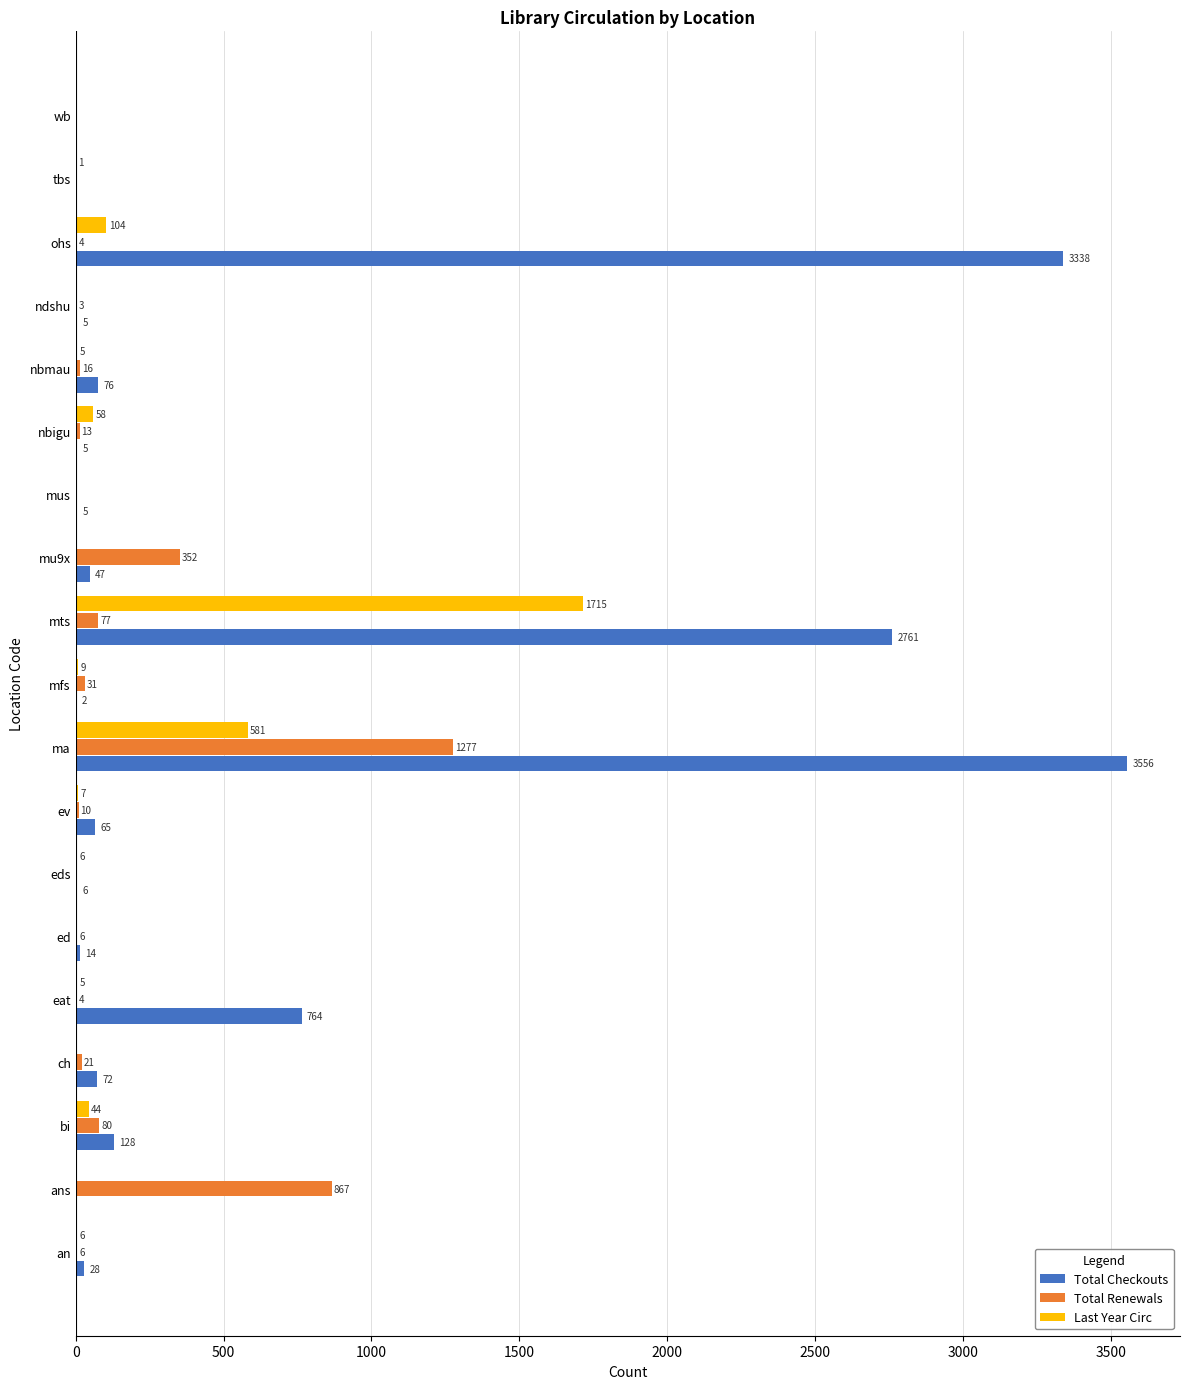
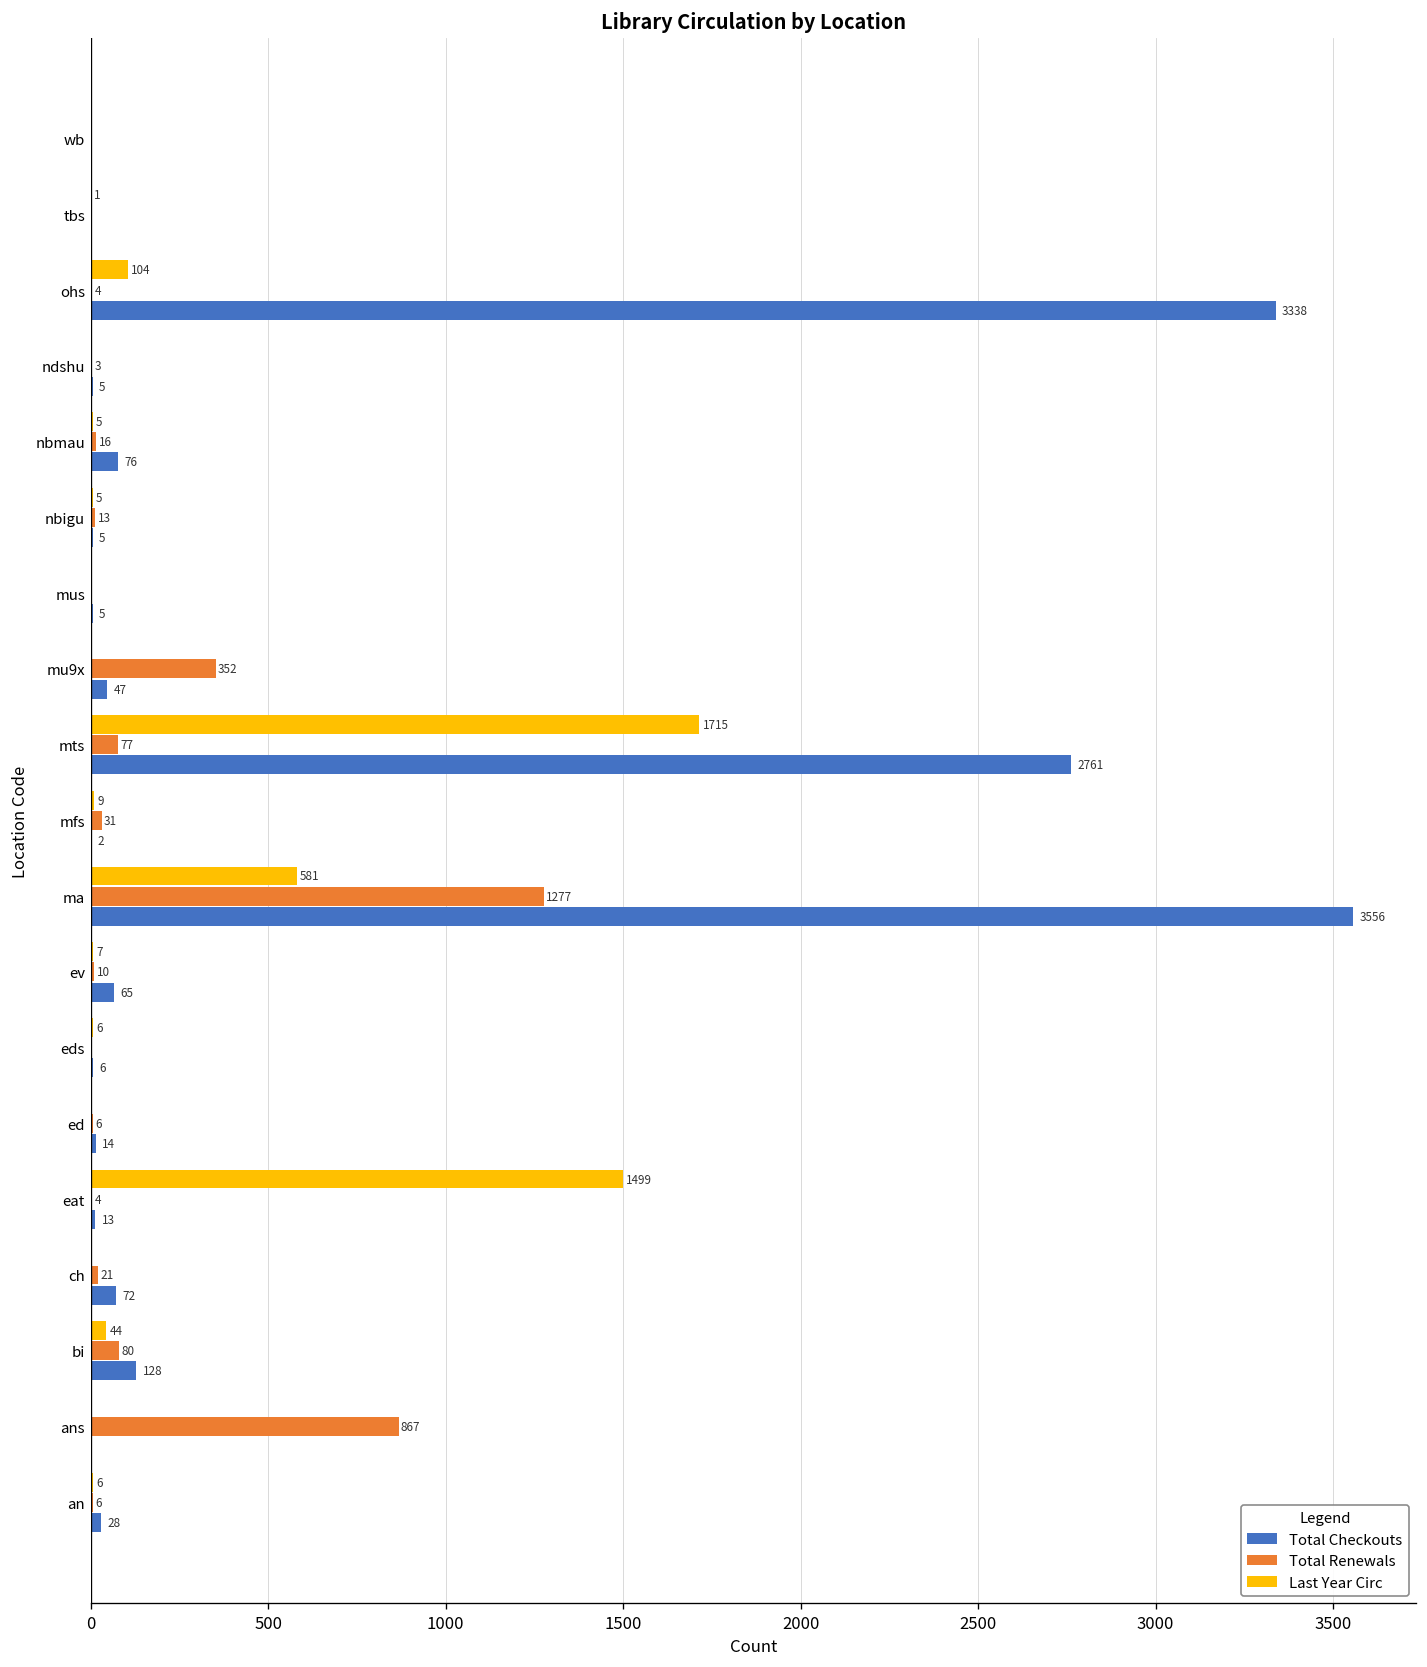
  {
    "Total Checkouts": {
      "ohs": 3338,
      "ndshu": 5,
      "nbmau": 76,
      "nbigu": 5,
      "mus": 5,
      "mu9x": 47,
      "mts": 2761,
      "mfs": 2,
      "ma": 3556,
      "ev": 65,
      "eds": 6,
      "ed": 14,
-     "eat": 764,
+     "eat": 13,
      "ch": 72,
      "bi": 128,
      "an": 28
    },
    "Total Renewals": {
      "ohs": 4,
      "ndshu": 3,
      "nbmau": 16,
      "nbigu": 13,
      "mu9x": 352,
      "mts": 77,
      "mfs": 31,
      "ma": 1277,
      "ev": 10,
      "ed": 6,
      "eat": 4,
      "ch": 21,
      "bi": 80,
      "ans": 867,
      "an": 6
    },
    "Last Year Circ": {
      "tbs": 1,
      "ohs": 104,
      "nbmau": 5,
-     "nbigu": 58,
+     "nbigu": 5,
      "mts": 1715,
      "mfs": 9,
      "ma": 581,
      "ev": 7,
      "eds": 6,
-     "eat": 5,
+     "eat": 1499,
      "bi": 44,
      "an": 6
    }
  }
